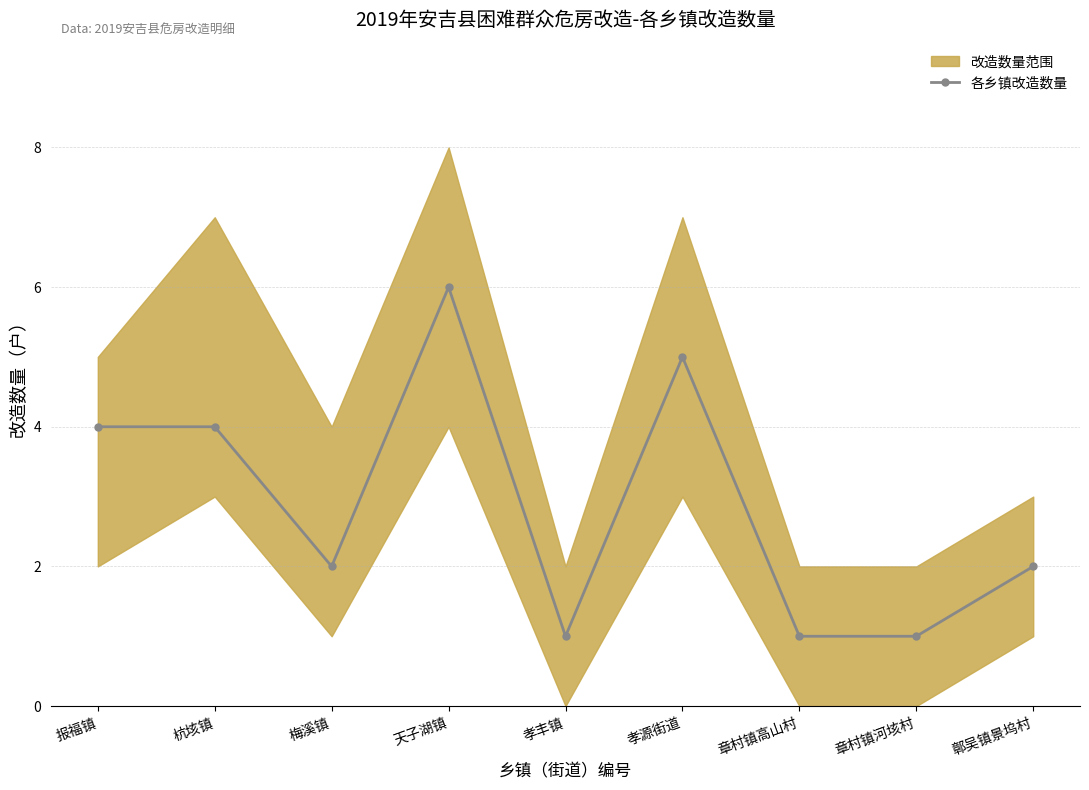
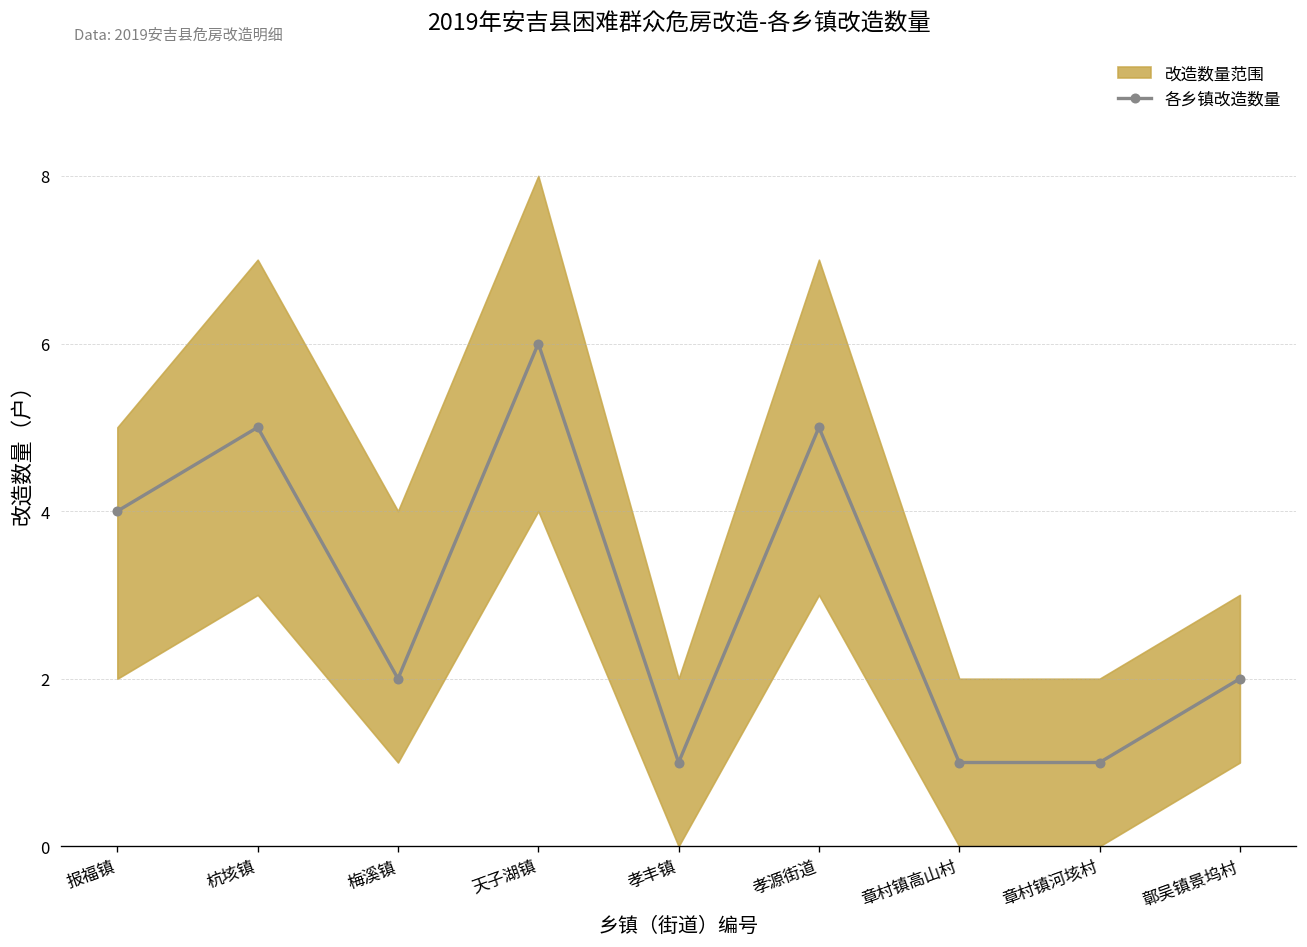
  {
    "各乡镇改造数量": {
      "报福镇": 4,
-     "杭垓镇": 4,
+     "杭垓镇": 5,
      "梅溪镇": 2,
      "天子湖镇": 6,
      "孝丰镇": 1,
      "孝源街道": 5,
      "章村镇高山村": 1,
      "章村镇河垓村": 1,
      "鄣吴镇景坞村": 2
    }
  }
